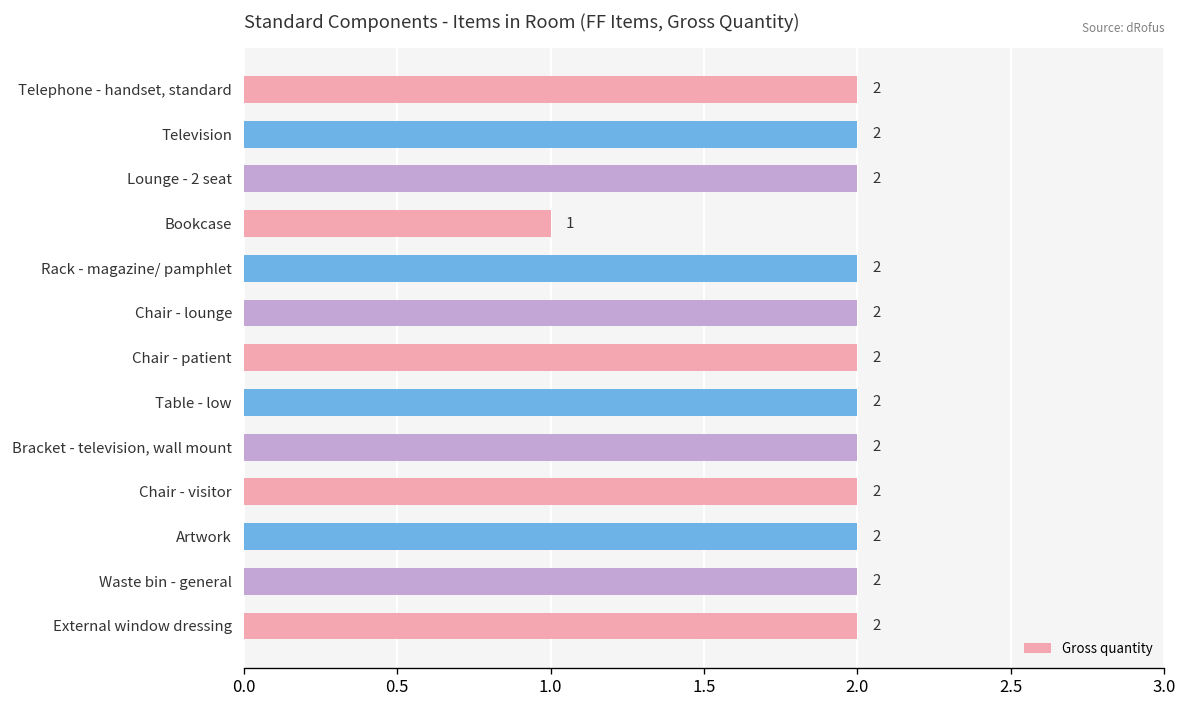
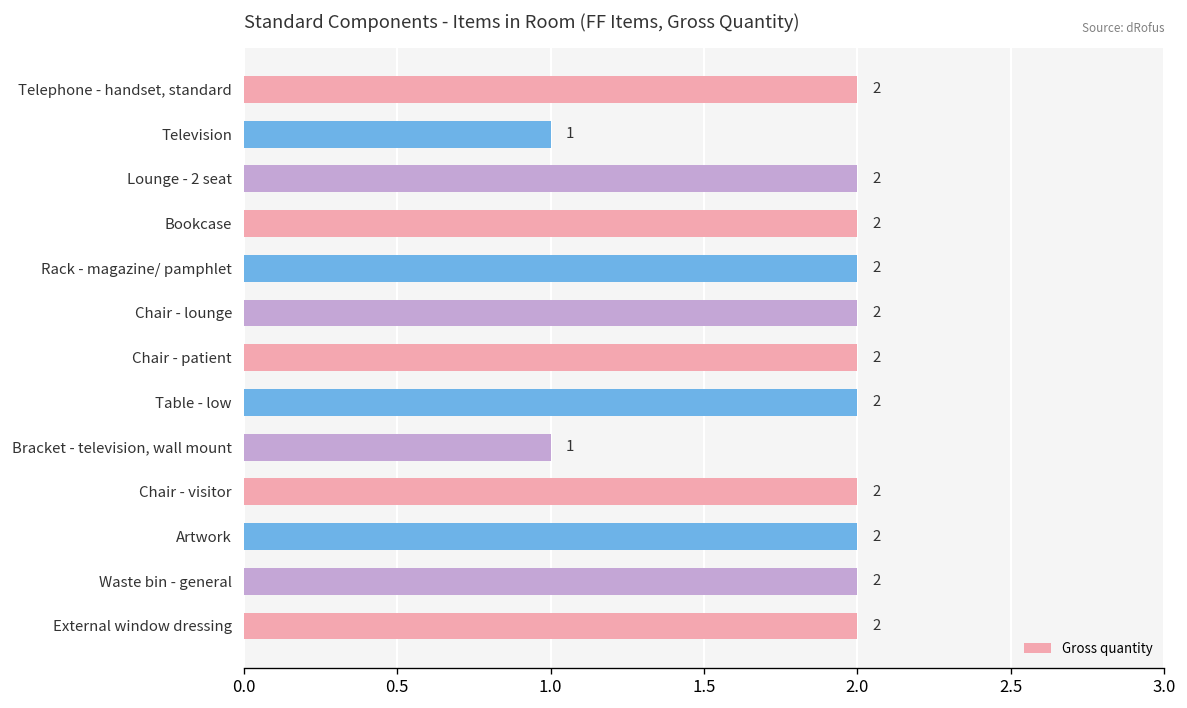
  {
    "Telephone - handset, standard": 2,
-   "Television": 2,
+   "Television": 1,
    "Lounge - 2 seat": 2,
-   "Bookcase": 1,
+   "Bookcase": 2,
    "Rack - magazine/ pamphlet": 2,
    "Chair - lounge": 2,
    "Chair - patient": 2,
    "Table - low": 2,
-   "Bracket - television, wall mount": 2,
+   "Bracket - television, wall mount": 1,
    "Chair - visitor": 2,
    "Artwork": 2,
    "Waste bin - general": 2,
    "External window dressing": 2
  }
